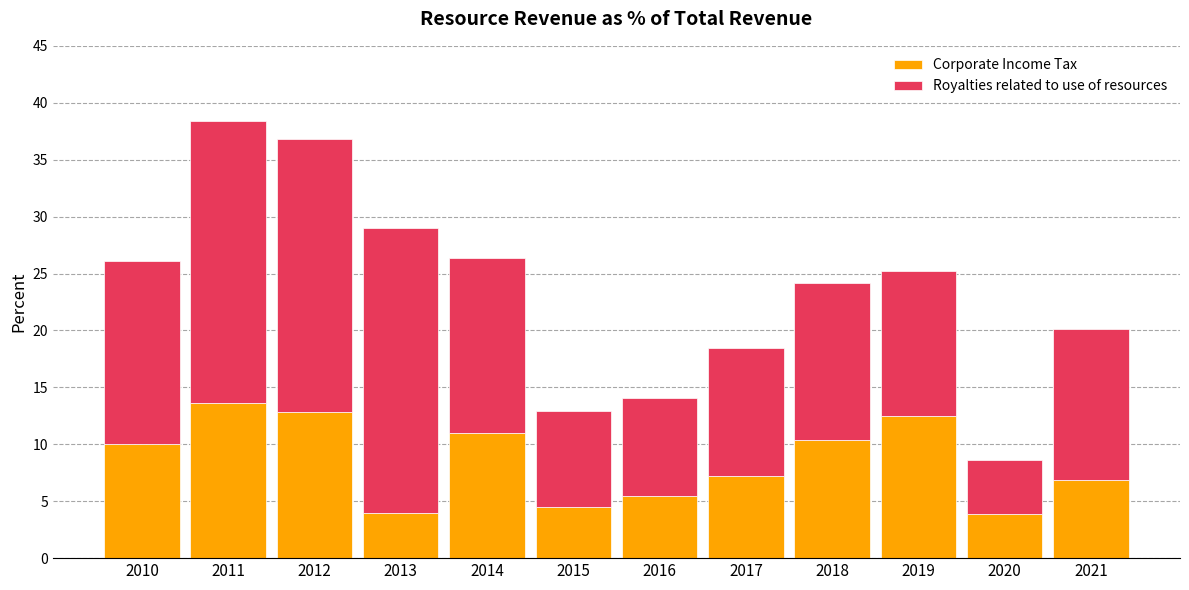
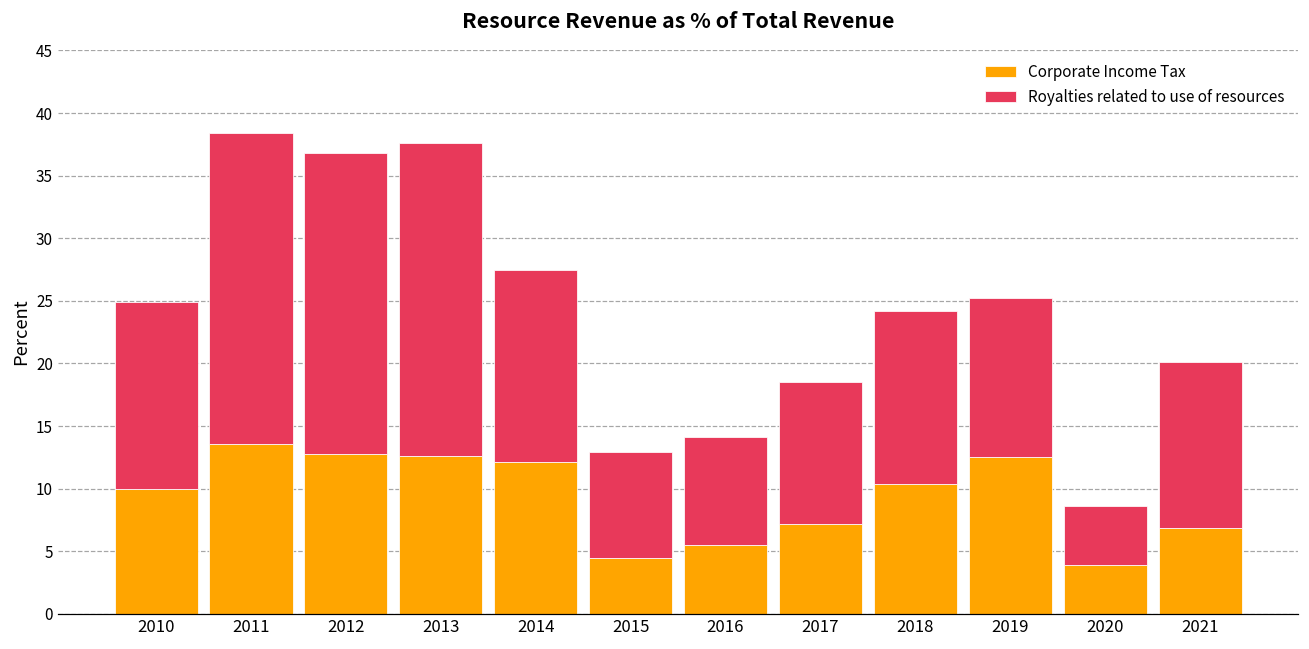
  {
    "Corporate Income Tax": {
      "2010": 10.0,
      "2011": 13.6,
      "2012": 12.8,
-     "2013": 4.0,
-     "2014": 11.0,
+     "2013": 12.6,
+     "2014": 12.1,
      "2015": 4.5,
      "2016": 5.5,
      "2017": 7.2,
      "2018": 10.4,
      "2019": 12.5,
      "2020": 3.9,
      "2021": 6.9
    },
    "Royalties related to use of resources": {
-     "2010": 16.1,
+     "2010": 14.9,
      "2011": 24.8,
      "2012": 24.0,
      "2013": 25.0,
      "2014": 15.4,
      "2015": 8.4,
      "2016": 8.6,
      "2017": 11.3,
      "2018": 13.8,
      "2019": 12.7,
      "2020": 4.7,
      "2021": 13.2
    }
  }
